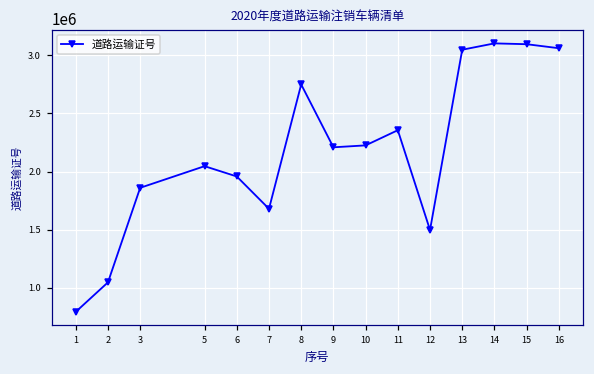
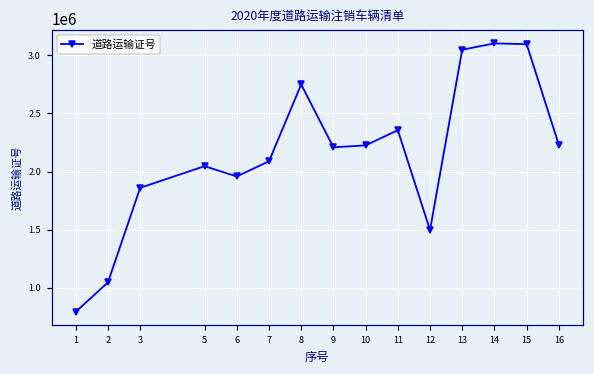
  {
    "1": 790000,
    "2": 1050000,
    "3": 1860000,
    "5": 2050000,
    "6": 1960000,
-   "7": 1680000,
+   "7": 2090000,
    "8": 2750000,
    "9": 2210000,
    "10": 2230000,
    "11": 2360000,
    "12": 1500000,
    "13": 3050000,
    "14": 3100000,
    "15": 3100000,
-   "16": 3060000
+   "16": 2230000
  }
